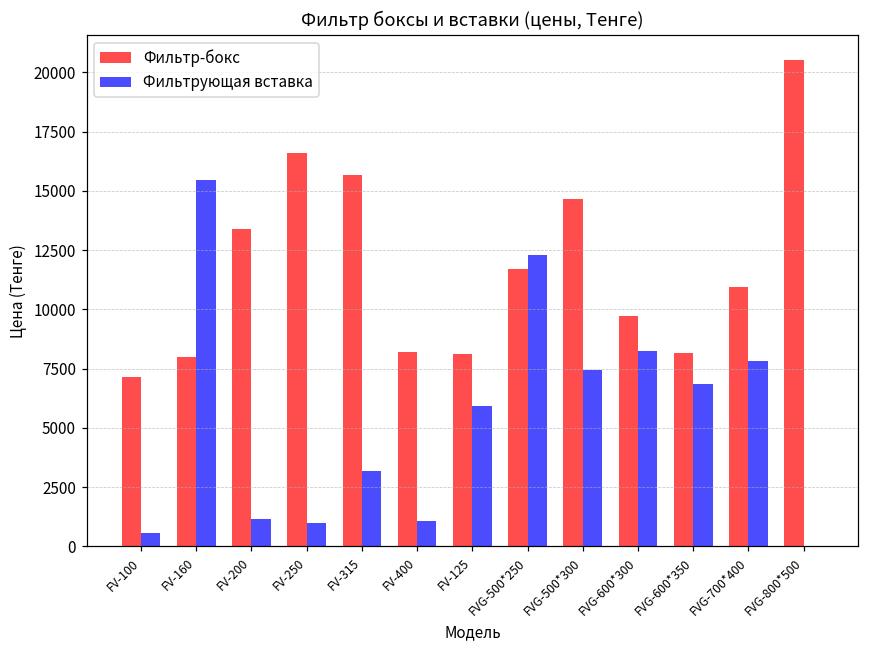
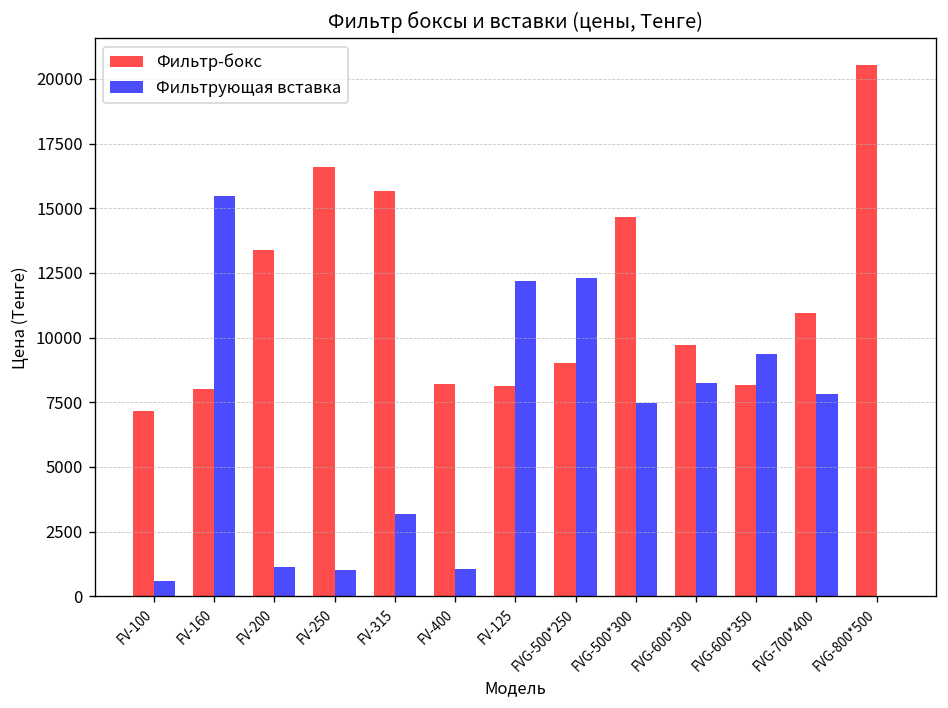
  {
    "Фильтр-бокс": {
      "FV-100": 7200,
      "FV-160": 8000,
      "FV-200": 13400,
      "FV-250": 16600,
      "FV-315": 15700,
      "FV-400": 8200,
      "FV-125": 8100,
-     "FVG-500*250": 11700,
+     "FVG-500*250": 9000,
      "FVG-500*300": 14700,
      "FVG-600*300": 9700,
      "FVG-600*350": 8200,
      "FVG-700*400": 11000,
      "FVG-800*500": 20500
    },
    "Фильтрующая вставка": {
      "FV-100": 600,
      "FV-160": 15500,
      "FV-200": 1100,
      "FV-250": 1000,
      "FV-315": 3200,
      "FV-400": 1100,
-     "FV-125": 5900,
+     "FV-125": 12200,
      "FVG-500*250": 12300,
      "FVG-500*300": 7500,
      "FVG-600*300": 8300,
-     "FVG-600*350": 6800,
+     "FVG-600*350": 9400,
      "FVG-700*400": 7800,
      "FVG-800*500": 0
    }
  }
